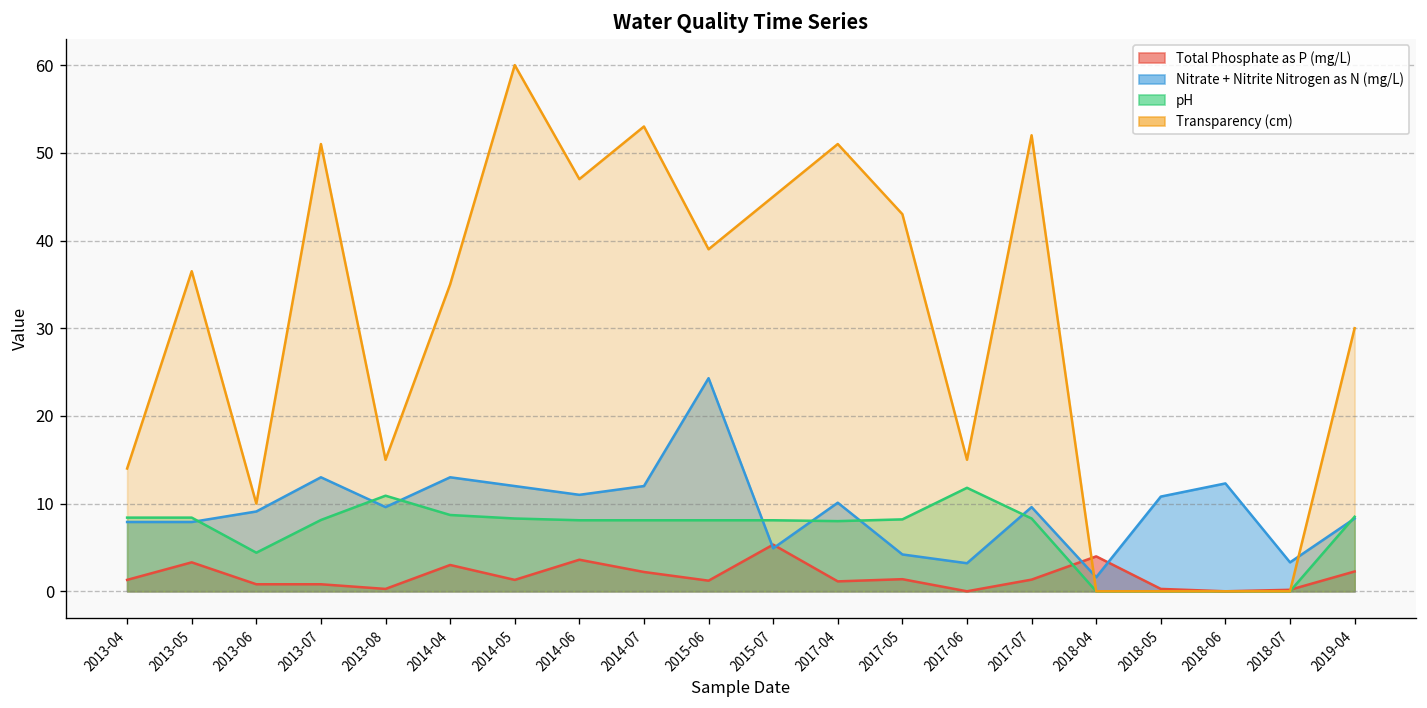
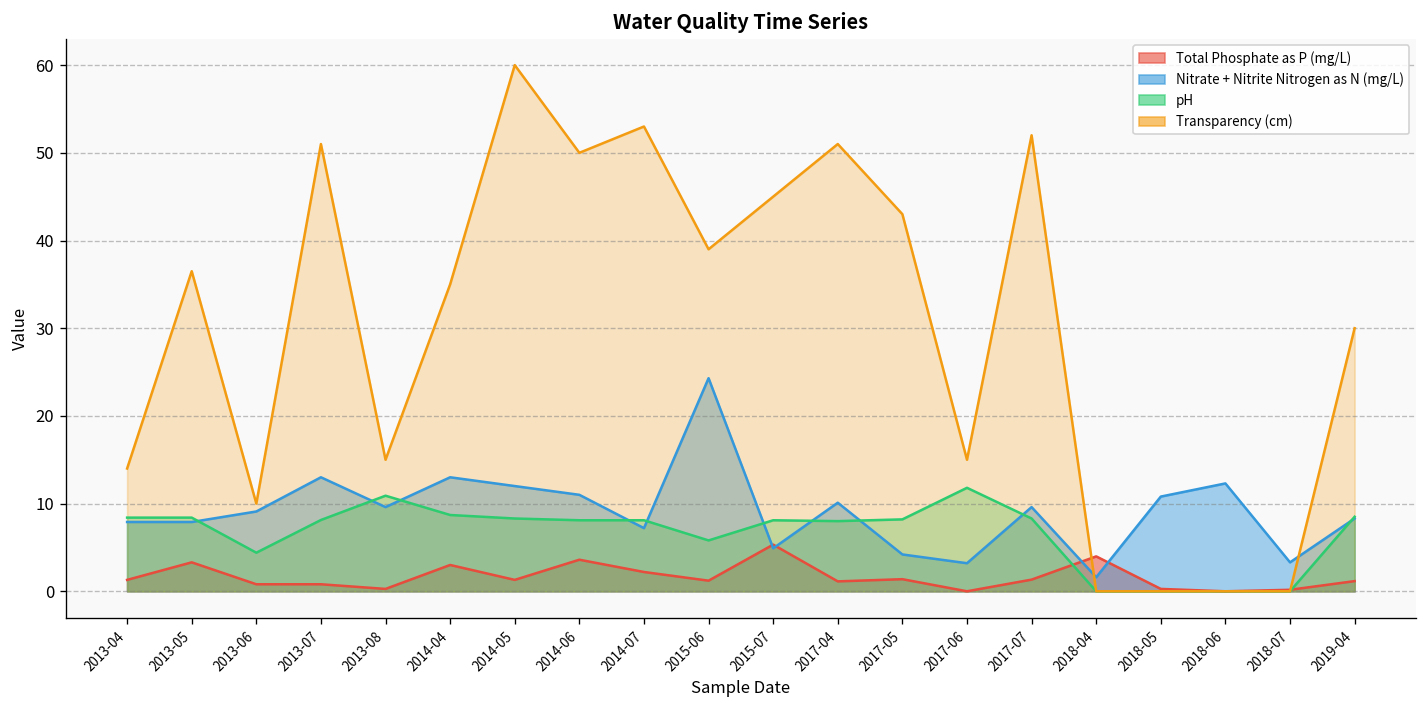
  {
    "Total Phosphate as P (mg/L)": {
      "2013-04": 1,
      "2013-05": 3,
      "2013-06": 1,
      "2013-07": 1,
      "2013-08": 0,
      "2014-04": 3,
      "2014-05": 1,
      "2014-06": 4,
      "2014-07": 2,
      "2015-06": 1,
      "2015-07": 5,
      "2017-04": 1,
      "2017-05": 1,
      "2017-06": 0,
      "2017-07": 1,
      "2018-04": 4,
-     "2019-04": 2
+     "2019-04": 1
    },
    "Nitrate + Nitrite Nitrogen as N (mg/L)": {
      "2013-04": 8,
      "2013-05": 8,
      "2013-06": 9,
      "2013-07": 13,
      "2013-08": 10,
      "2014-04": 13,
      "2014-05": 12,
      "2014-06": 11,
-     "2014-07": 12,
+     "2014-07": 7,
      "2015-06": 24,
      "2015-07": 5,
      "2017-04": 10,
      "2017-05": 4,
      "2017-06": 3,
      "2017-07": 10,
      "2018-04": 2,
      "2018-05": 11,
      "2018-06": 12,
      "2018-07": 3
    },
    "pH": {
      "2013-04": 8,
      "2013-05": 8,
      "2013-06": 4,
      "2013-07": 8,
      "2013-08": 11,
      "2014-04": 9,
      "2014-05": 8,
      "2014-06": 8,
      "2014-07": 8,
-     "2015-06": 8,
+     "2015-06": 6,
      "2015-07": 8,
      "2017-04": 8,
      "2017-05": 8,
      "2017-06": 12,
      "2017-07": 8
    },
    "Transparency (cm)": {
      "2013-04": 14,
      "2013-05": 37,
      "2013-06": 10,
      "2013-07": 51,
      "2013-08": 15,
      "2014-04": 35,
      "2014-05": 60,
-     "2014-06": 47,
+     "2014-06": 50,
      "2014-07": 53,
      "2015-06": 39,
      "2015-07": 45,
      "2017-04": 51,
      "2017-05": 43,
      "2017-06": 15,
      "2017-07": 52,
      "2019-04": 30
    }
  }
